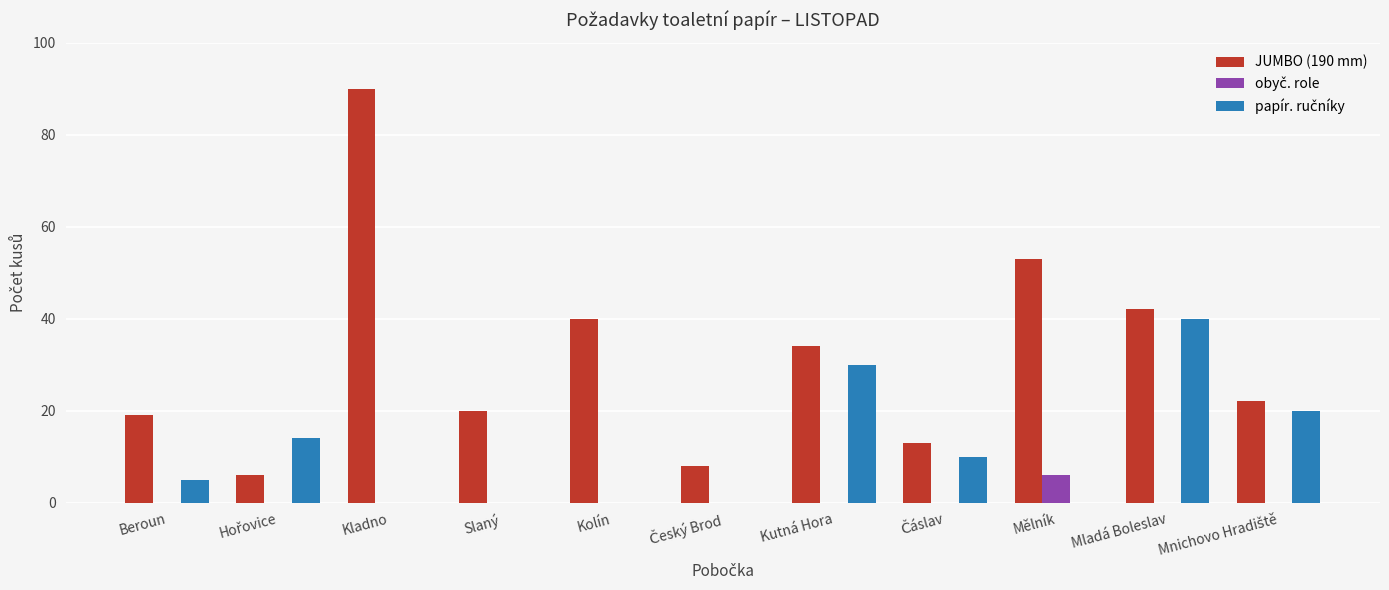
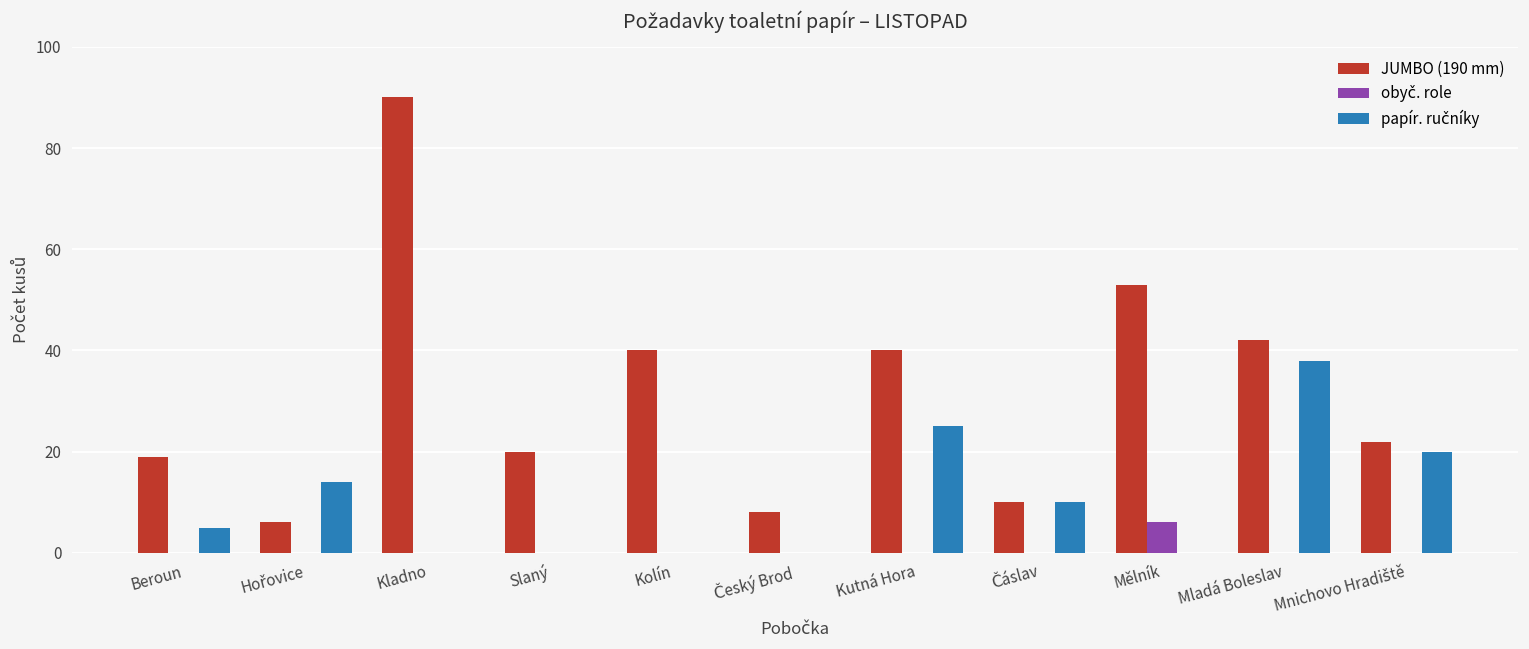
  {
    "JUMBO (190 mm)": {
      "Beroun": 19,
      "Hořovice": 6,
      "Kladno": 90,
      "Slaný": 20,
      "Kolín": 40,
      "Český Brod": 8,
-     "Kutná Hora": 34,
-     "Čáslav": 13,
+     "Kutná Hora": 40,
+     "Čáslav": 10,
      "Mělník": 53,
      "Mladá Boleslav": 42,
      "Mnichovo Hradiště": 22
    },
    "obyč. role": {
      "Beroun": 0,
      "Hořovice": 0,
      "Kladno": 0,
      "Slaný": 0,
      "Kolín": 0,
      "Český Brod": 0,
      "Kutná Hora": 0,
      "Čáslav": 0,
      "Mělník": 6,
      "Mladá Boleslav": 0,
      "Mnichovo Hradiště": 0
    },
    "papír. ručníky": {
      "Beroun": 5,
      "Hořovice": 14,
      "Kladno": 0,
      "Slaný": 0,
      "Kolín": 0,
      "Český Brod": 0,
-     "Kutná Hora": 30,
+     "Kutná Hora": 25,
      "Čáslav": 10,
      "Mělník": 0,
-     "Mladá Boleslav": 40,
+     "Mladá Boleslav": 38,
      "Mnichovo Hradiště": 20
    }
  }
